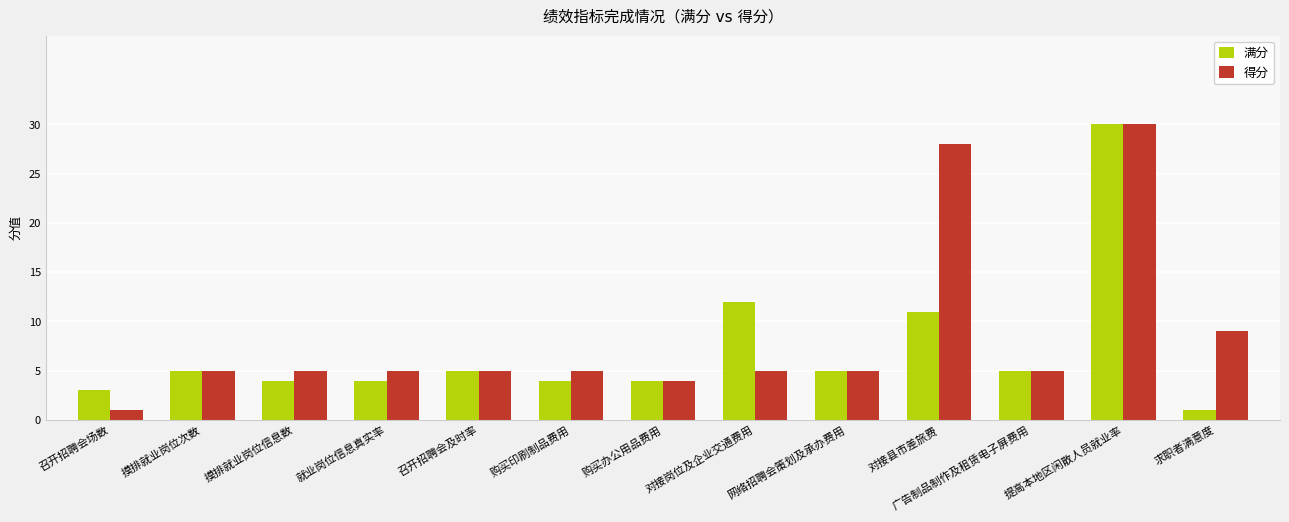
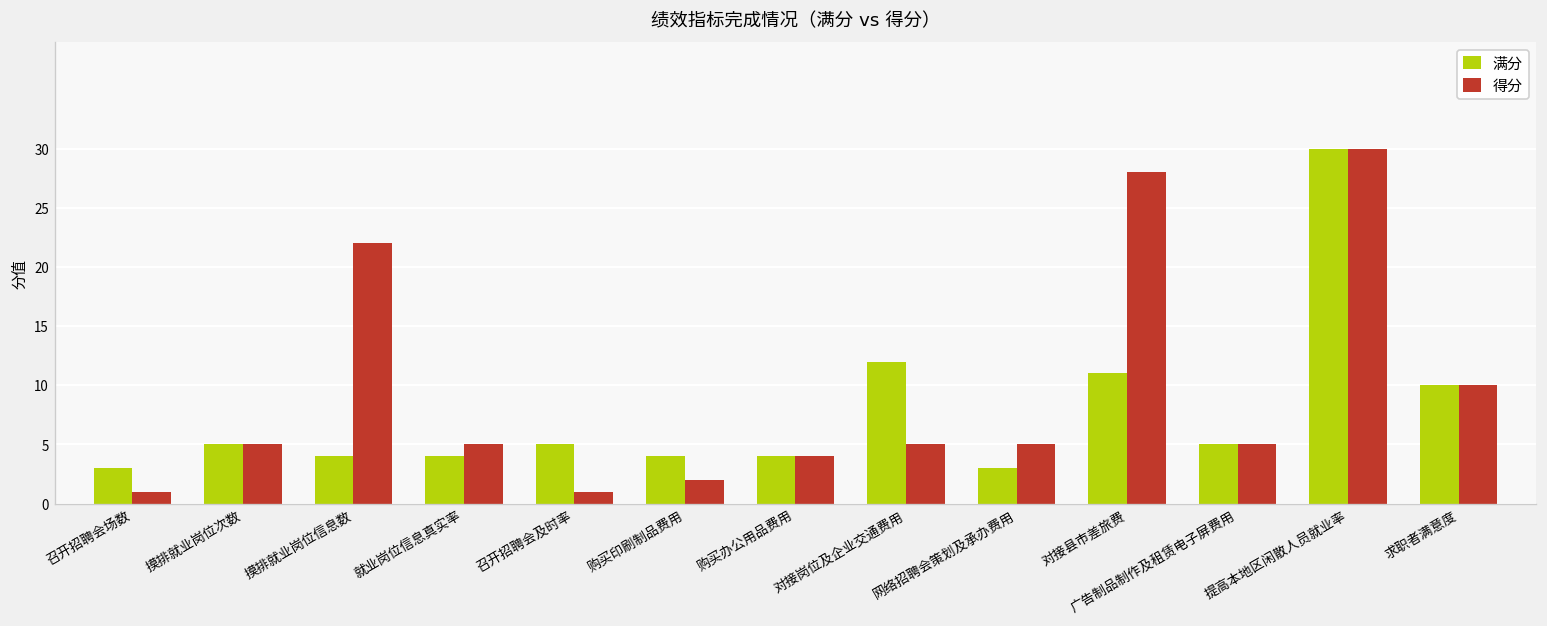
  {
    "满分": {
      "召开招聘会场数": 3,
      "摸排就业岗位次数": 5,
      "摸排就业岗位信息数": 4,
      "就业岗位信息真实率": 4,
      "召开招聘会及时率": 5,
      "购买印刷制品费用": 4,
      "购买办公用品费用": 4,
      "对接岗位及企业交通费用": 12,
-     "网络招聘会策划及承办费用": 5,
+     "网络招聘会策划及承办费用": 3,
      "对接县市差旅费": 11,
      "广告制品制作及租赁电子屏费用": 5,
      "提高本地区闲散人员就业率": 30,
-     "求职者满意度": 1
+     "求职者满意度": 10
    },
    "得分": {
      "召开招聘会场数": 1,
      "摸排就业岗位次数": 5,
-     "摸排就业岗位信息数": 5,
+     "摸排就业岗位信息数": 22,
      "就业岗位信息真实率": 5,
-     "召开招聘会及时率": 5,
-     "购买印刷制品费用": 5,
+     "召开招聘会及时率": 1,
+     "购买印刷制品费用": 2,
      "购买办公用品费用": 4,
      "对接岗位及企业交通费用": 5,
      "网络招聘会策划及承办费用": 5,
      "对接县市差旅费": 28,
      "广告制品制作及租赁电子屏费用": 5,
      "提高本地区闲散人员就业率": 30,
-     "求职者满意度": 9
+     "求职者满意度": 10
    }
  }
